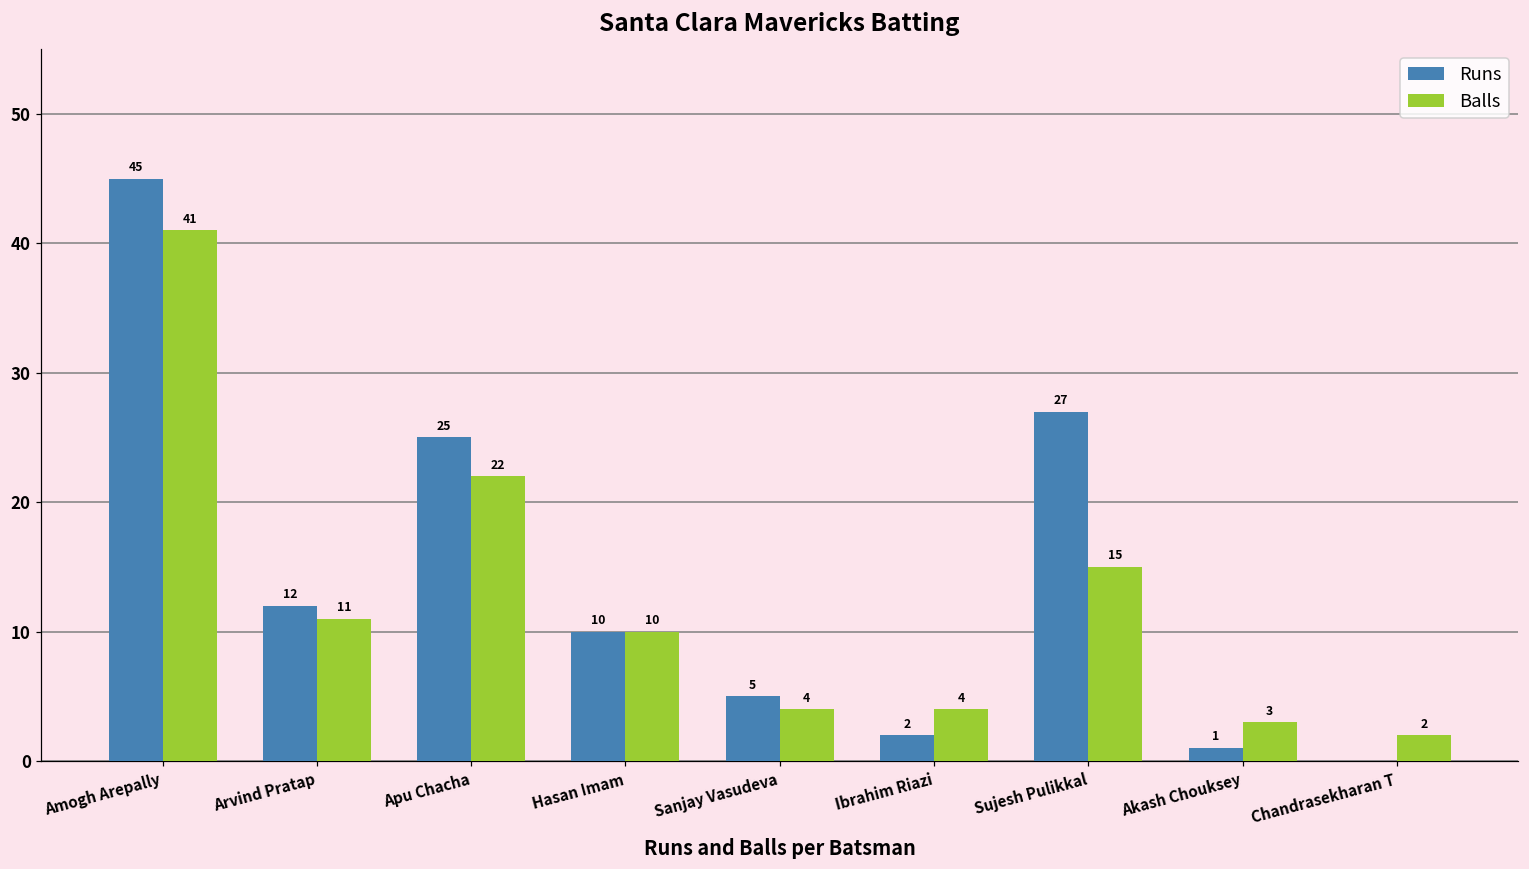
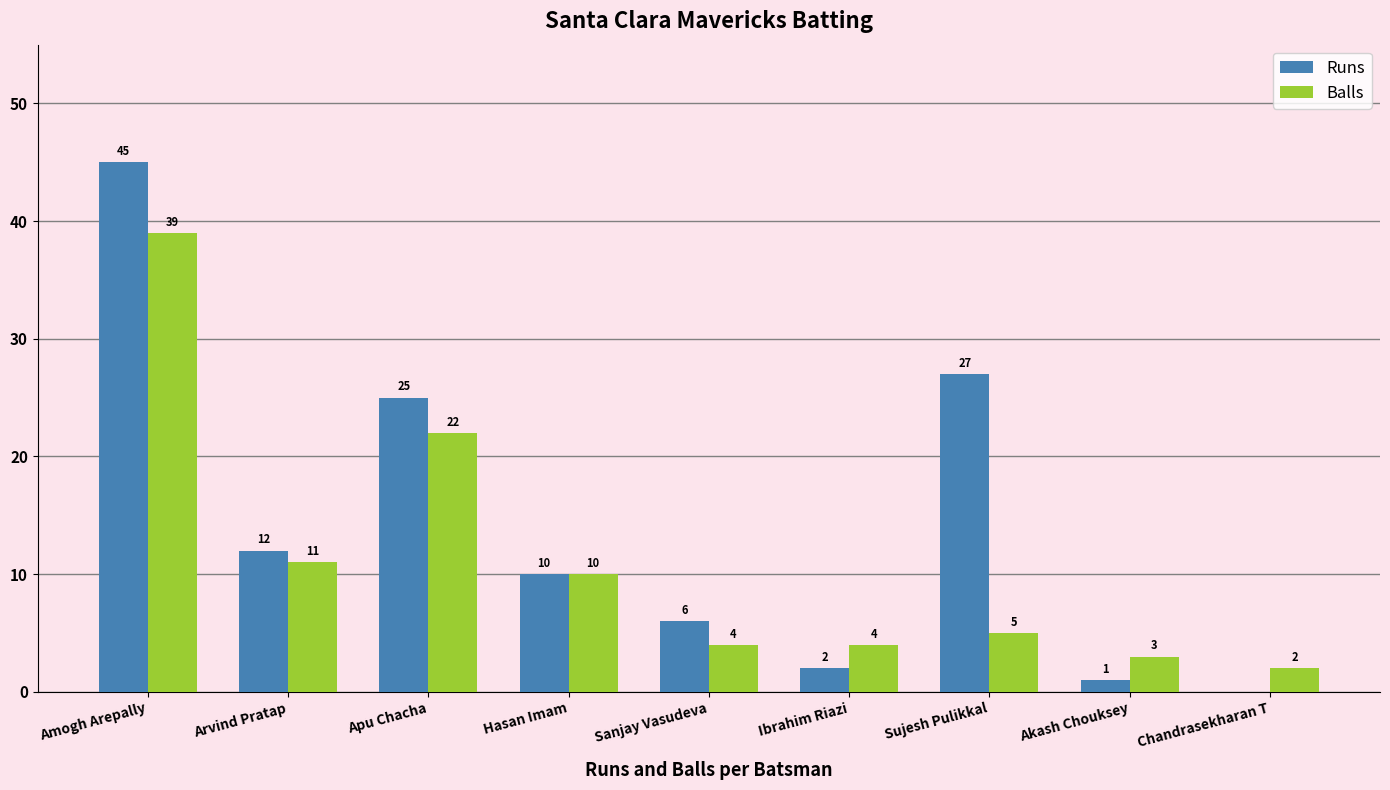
  {
    "Runs": {
      "Amogh Arepally": 45,
      "Arvind Pratap": 12,
      "Apu Chacha": 25,
      "Hasan Imam": 10,
-     "Sanjay Vasudeva": 5,
+     "Sanjay Vasudeva": 6,
      "Ibrahim Riazi": 2,
      "Sujesh Pulikkal": 27,
      "Akash Chouksey": 1
    },
    "Balls": {
-     "Amogh Arepally": 41,
+     "Amogh Arepally": 39,
      "Arvind Pratap": 11,
      "Apu Chacha": 22,
      "Hasan Imam": 10,
      "Sanjay Vasudeva": 4,
      "Ibrahim Riazi": 4,
-     "Sujesh Pulikkal": 15,
+     "Sujesh Pulikkal": 5,
      "Akash Chouksey": 3,
      "Chandrasekharan T": 2
    }
  }
